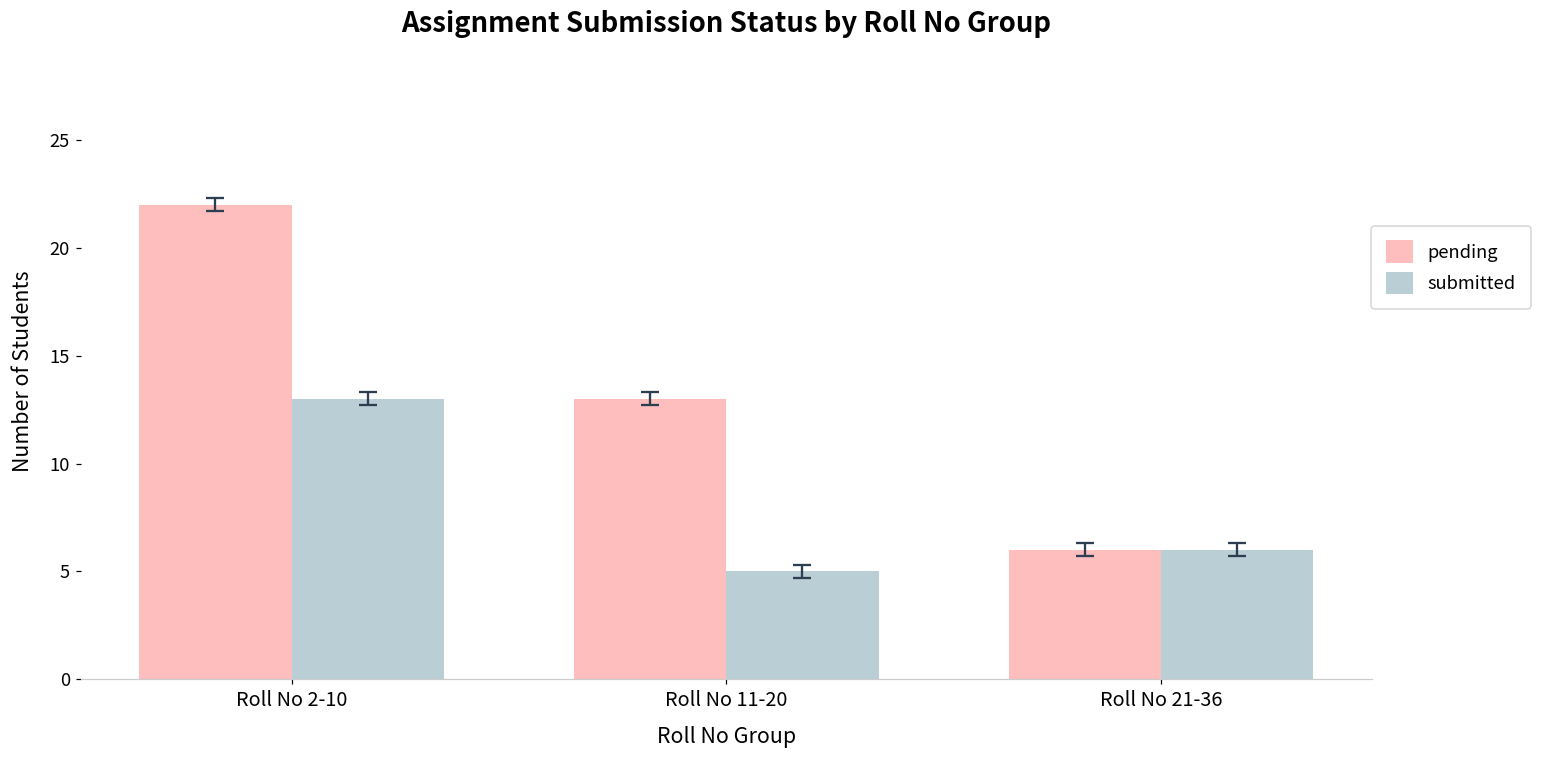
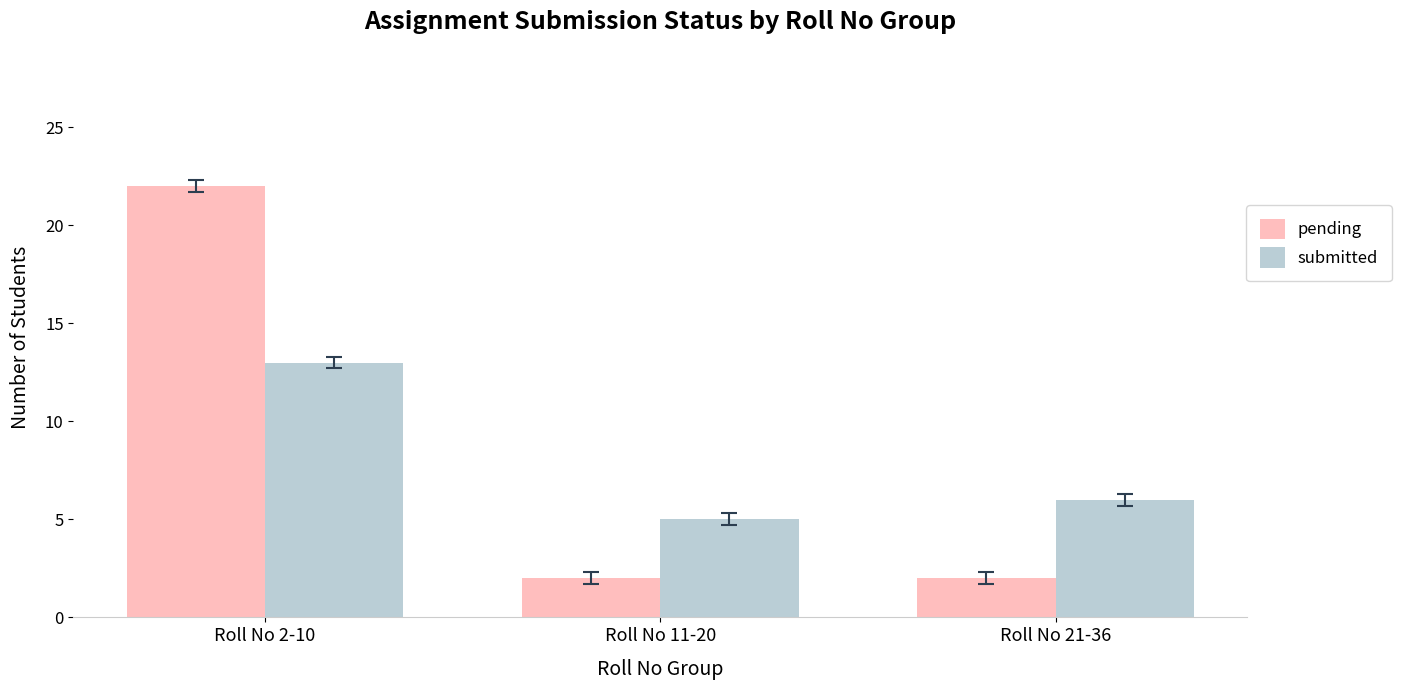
  {
    "pending": {
      "Roll No 2-10": 22,
-     "Roll No 11-20": 13,
-     "Roll No 21-36": 6
+     "Roll No 11-20": 2,
+     "Roll No 21-36": 2
    },
    "submitted": {
      "Roll No 2-10": 13,
      "Roll No 11-20": 5,
      "Roll No 21-36": 6
    }
  }
